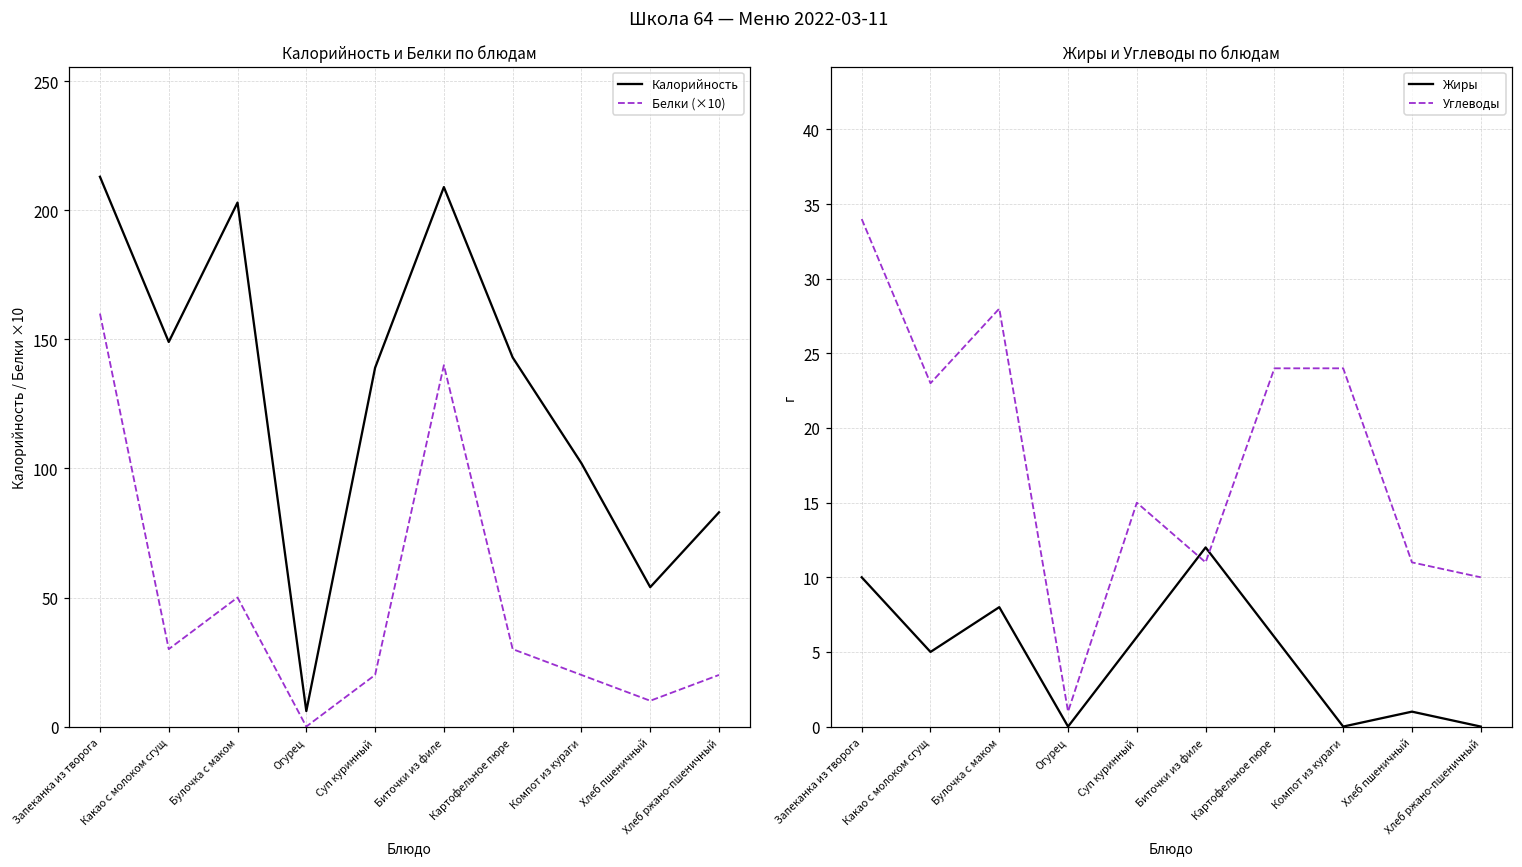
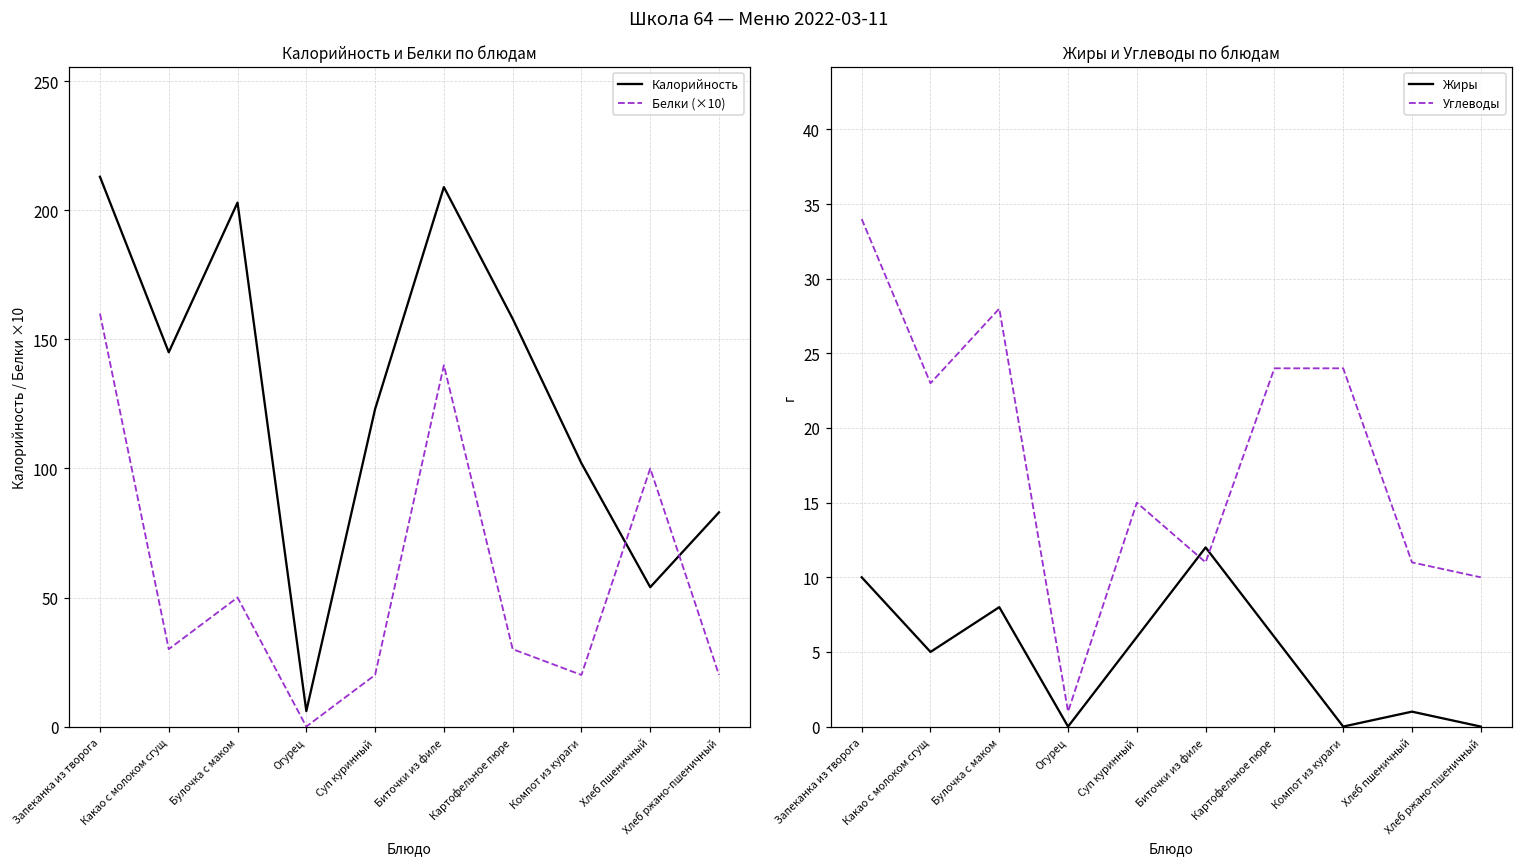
  {
    "Калорийность и Белки по блюдам": {
      "Калорийность": {
        "Запеканка из творога": 213,
-       "Какао с молоком сгущ": 149,
+       "Какао с молоком сгущ": 145,
        "Булочка с маком": 203,
        "Огурец": 6,
-       "Суп куринный": 139,
+       "Суп куринный": 123,
        "Биточки из филе": 209,
-       "Картофельное пюре": 143,
+       "Картофельное пюре": 158,
        "Компот из кураги": 102,
        "Хлеб пшеничный": 54,
        "Хлеб ржано-пшеничный": 83
      },
      "Белки (×10)": {
        "Запеканка из творога": 160,
        "Какао с молоком сгущ": 30,
        "Булочка с маком": 50,
        "Огурец": 0,
        "Суп куринный": 20,
        "Биточки из филе": 140,
        "Картофельное пюре": 30,
        "Компот из кураги": 20,
-       "Хлеб пшеничный": 10,
+       "Хлеб пшеничный": 100,
        "Хлеб ржано-пшеничный": 20
      }
    },
    "Жиры и Углеводы по блюдам": {
      "Жиры": {
        "Запеканка из творога": 10.0,
        "Какао с молоком сгущ": 5.0,
        "Булочка с маком": 8.0,
        "Огурец": 0.0,
        "Суп куринный": 6.0,
        "Биточки из филе": 12.0,
        "Картофельное пюре": 6.0,
        "Компот из кураги": 0.0,
        "Хлеб пшеничный": 1.0,
        "Хлеб ржано-пшеничный": 0.0
      },
      "Углеводы": {
        "Запеканка из творога": 34.0,
        "Какао с молоком сгущ": 23.0,
        "Булочка с маком": 28.0,
        "Огурец": 1.0,
        "Суп куринный": 15.0,
        "Биточки из филе": 11.0,
        "Картофельное пюре": 24.0,
        "Компот из кураги": 24.0,
        "Хлеб пшеничный": 11.0,
        "Хлеб ржано-пшеничный": 10.0
      }
    }
  }
